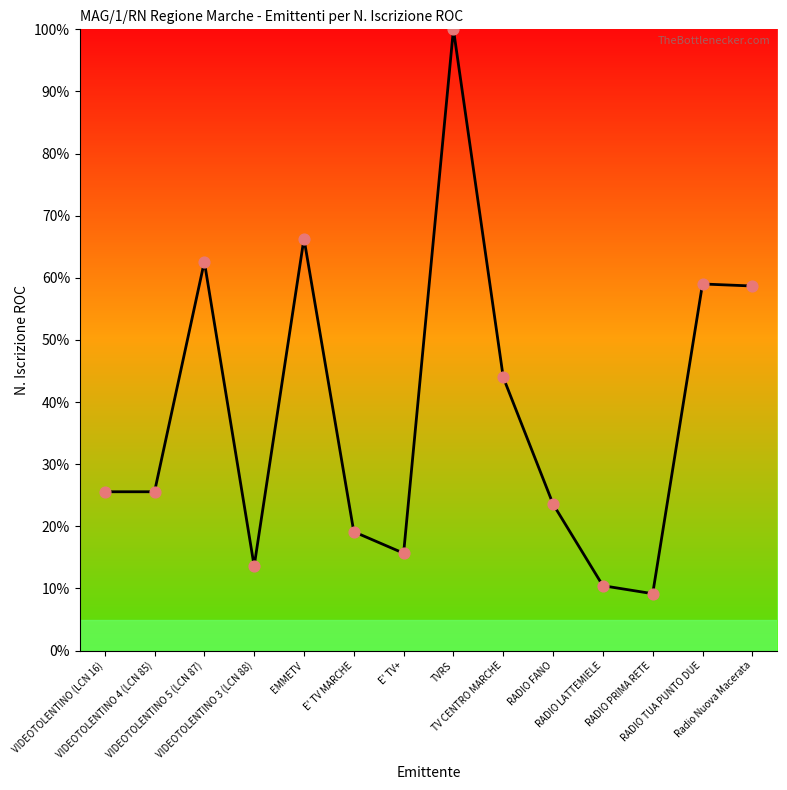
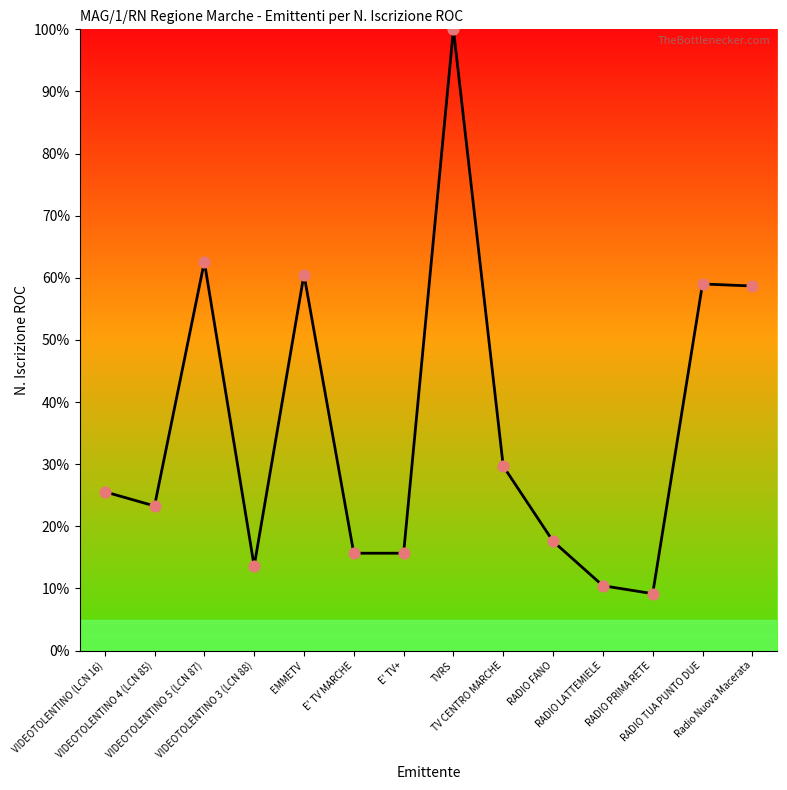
  {
    "VIDEOTOLENTINO (LCN 16)": "26%",
-   "VIDEOTOLENTINO 4 (LCN 85)": "26%",
+   "VIDEOTOLENTINO 4 (LCN 85)": "23%",
    "VIDEOTOLENTINO 5 (LCN 87)": "63%",
    "VIDEOTOLENTINO 3 (LCN 88)": "14%",
-   "EMMETV": "66%",
-   "E' TV MARCHE": "19%",
+   "EMMETV": "61%",
+   "E' TV MARCHE": "16%",
    "E' TV+": "16%",
    "TVRS": "100%",
-   "TV CENTRO MARCHE": "44%",
-   "RADIO FANO": "24%",
+   "TV CENTRO MARCHE": "30%",
+   "RADIO FANO": "18%",
    "RADIO LATTEMIELE": "10%",
    "RADIO PRIMA RETE": "9%",
    "RADIO TUA PUNTO DUE": "59%",
    "Radio Nuova Macerata": "59%"
  }
